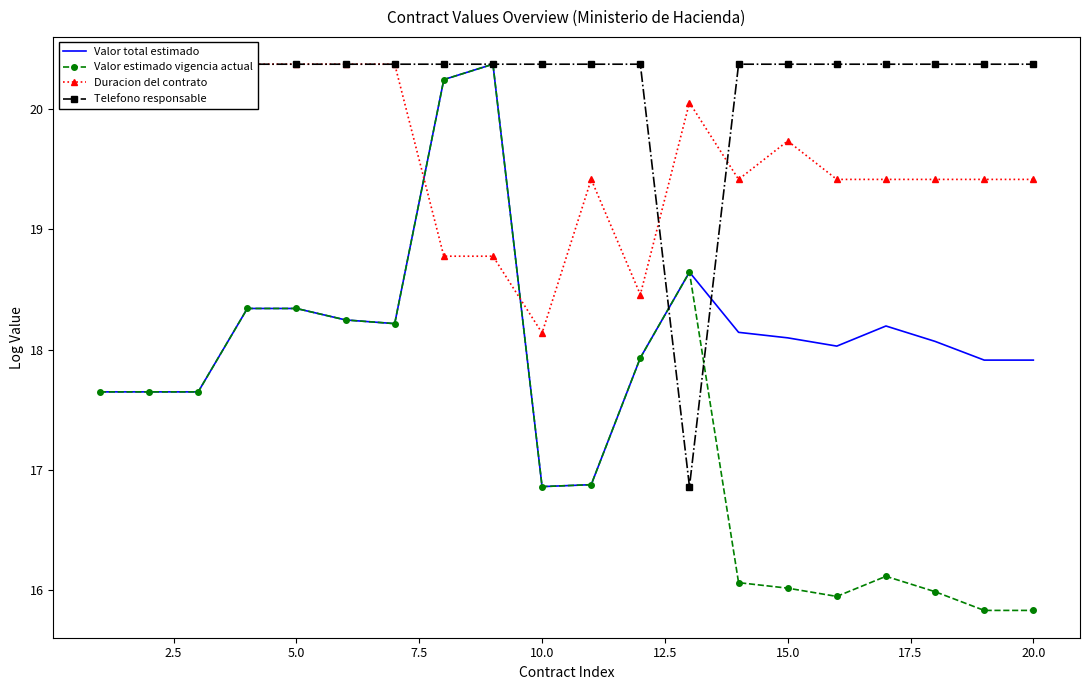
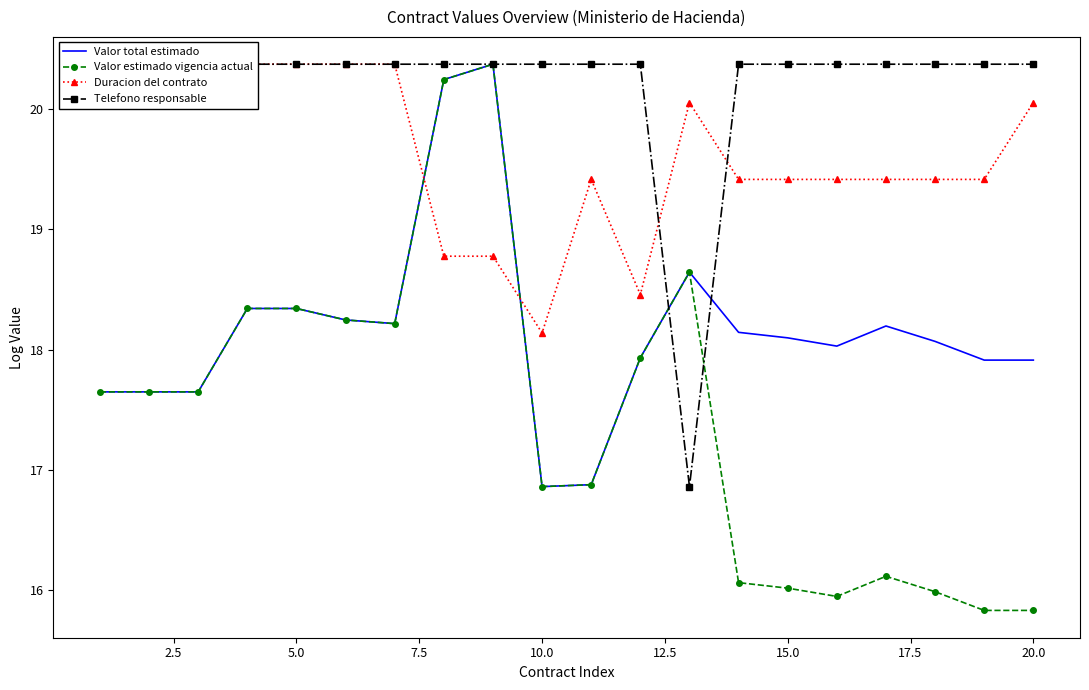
  {
    "Valor total estimado": {
      "15.0": 18.10,
      "20.0": 17.91
    },
    "Valor estimado vigencia actual": {
      "15.0": 16.02,
      "20.0": 15.83
    },
    "Duracion del contrato": {
      "10.0": 18.14,
-     "15.0": 19.73,
-     "20.0": 19.41
+     "15.0": 19.41,
+     "20.0": 20.05
    },
    "Telefono responsable": {
      "10.0": 20.37,
      "15.0": 20.37,
      "20.0": 20.37
    }
  }
